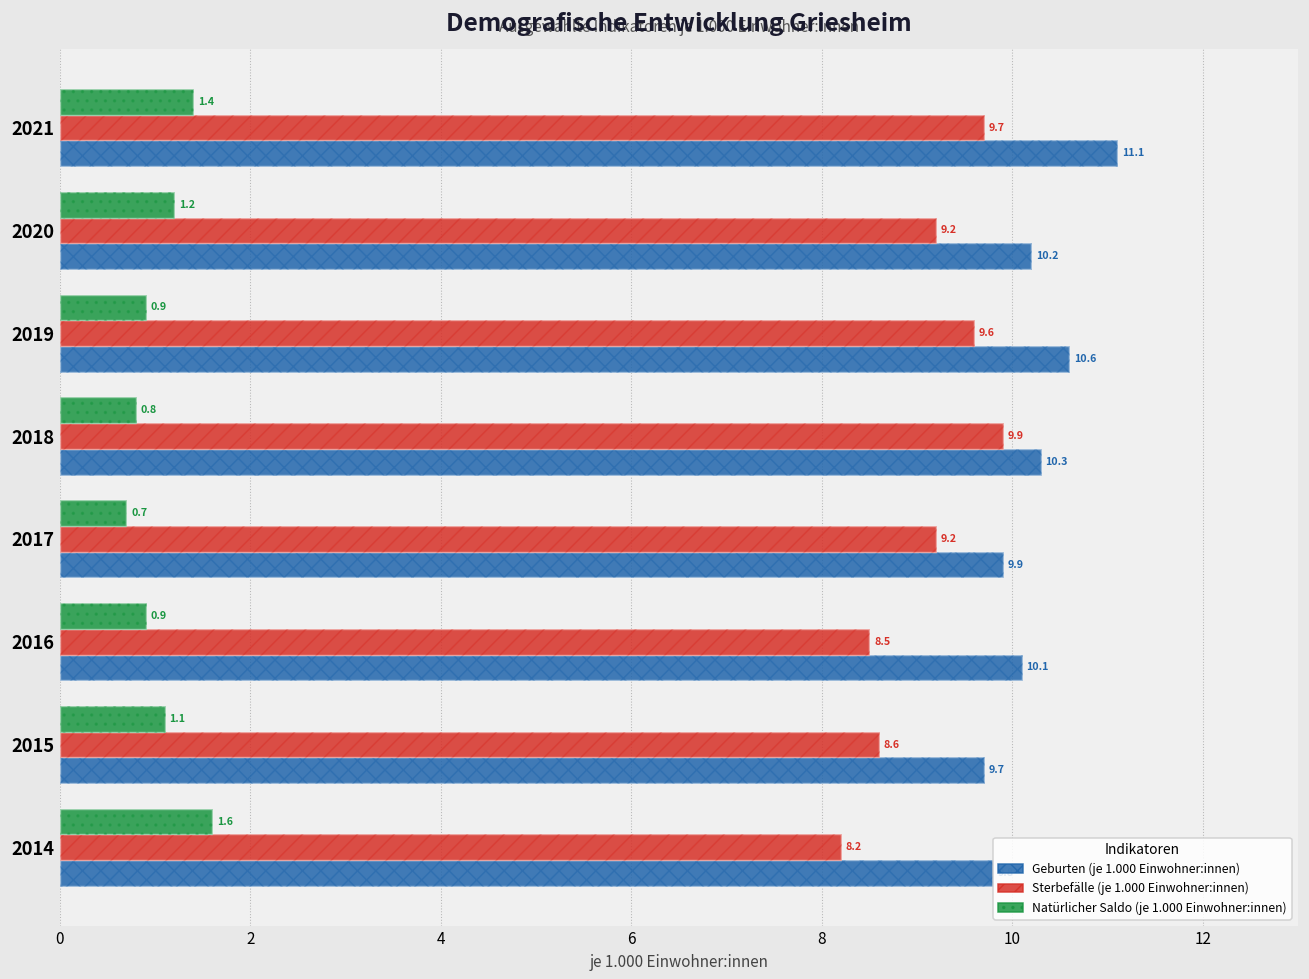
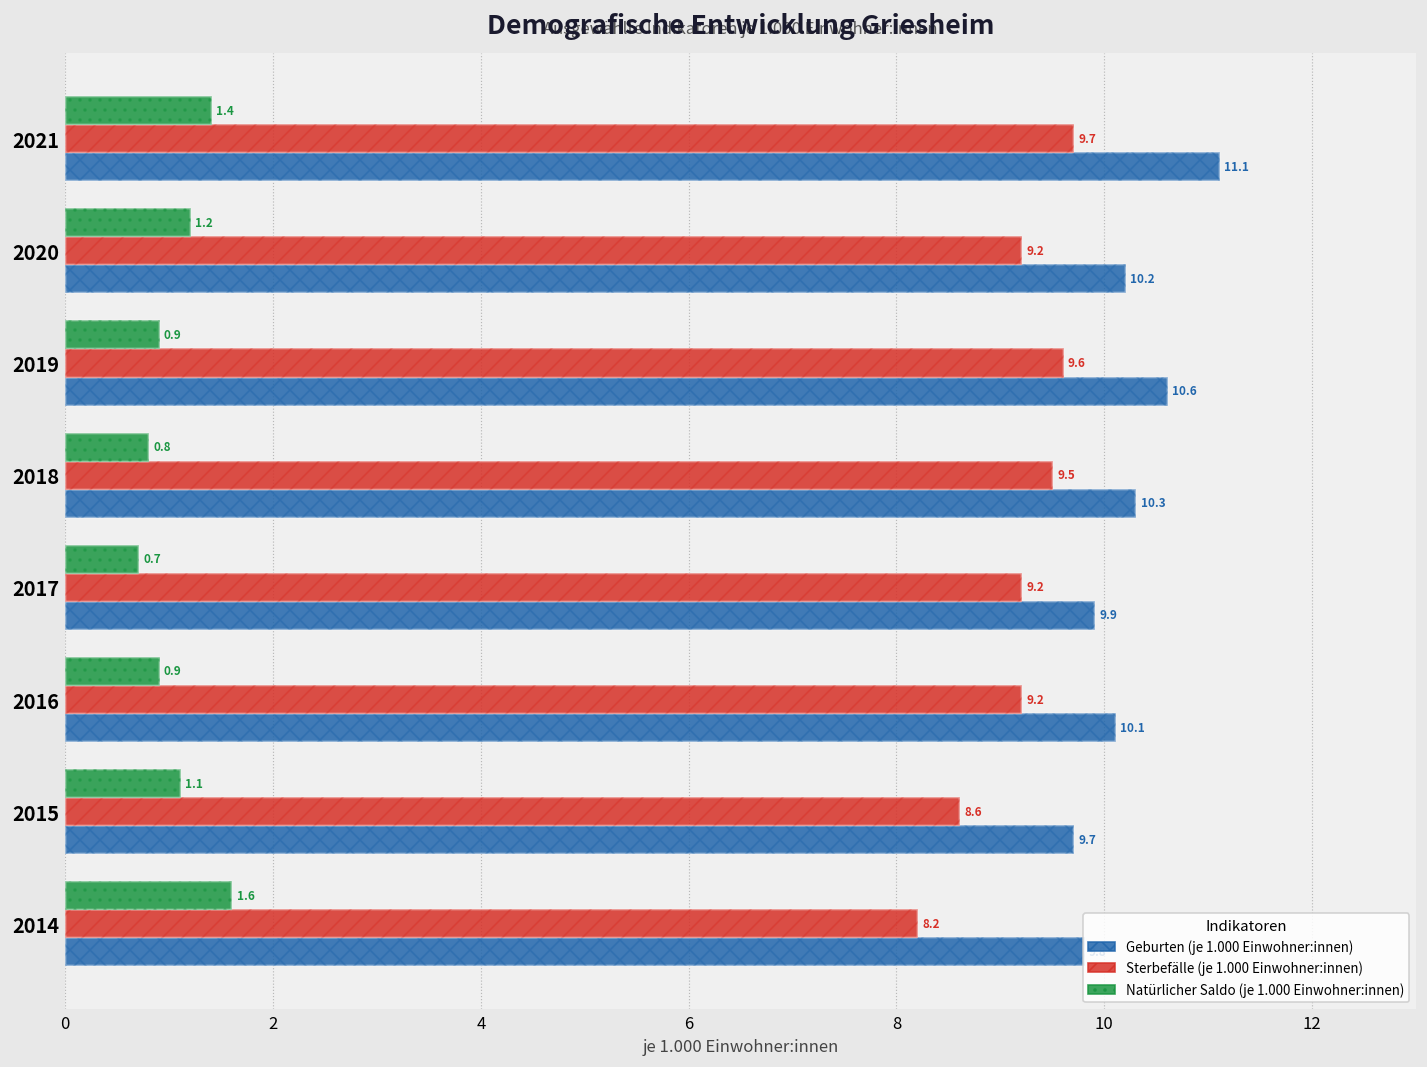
  {
    "Geburten (je 1.000 Einwohner:innen)": {
      "2021": 11.1,
      "2020": 10.2,
      "2019": 10.6,
      "2018": 10.3,
      "2017": 9.9,
      "2016": 10.1,
      "2015": 9.7
    },
    "Sterbefälle (je 1.000 Einwohner:innen)": {
      "2021": 9.7,
      "2020": 9.2,
      "2019": 9.6,
-     "2018": 9.9,
+     "2018": 9.5,
      "2017": 9.2,
-     "2016": 8.5,
+     "2016": 9.2,
      "2015": 8.6,
      "2014": 8.2
    },
    "Natürlicher Saldo (je 1.000 Einwohner:innen)": {
      "2021": 1.4,
      "2020": 1.2,
      "2019": 0.9,
      "2018": 0.8,
      "2017": 0.7,
      "2016": 0.9,
      "2015": 1.1,
      "2014": 1.6
    }
  }
